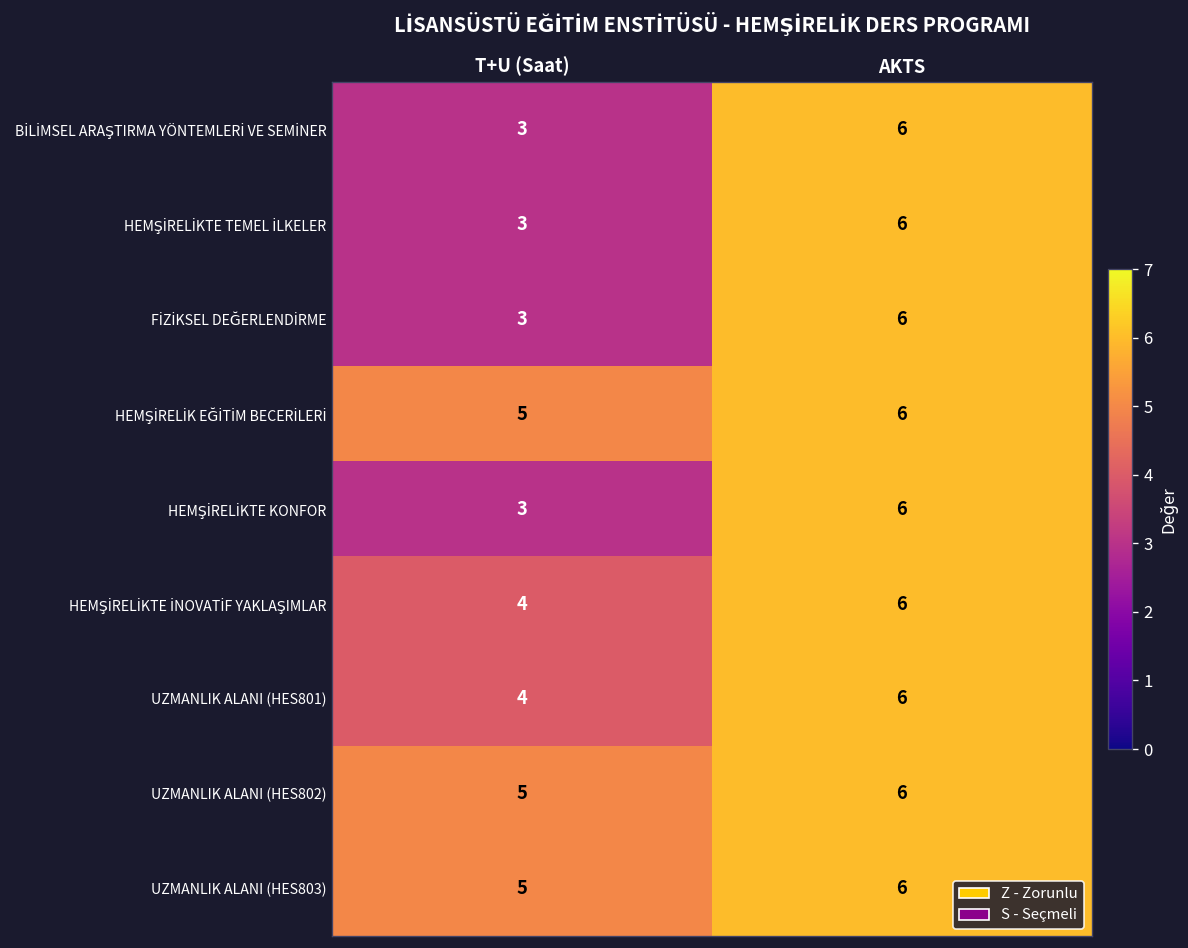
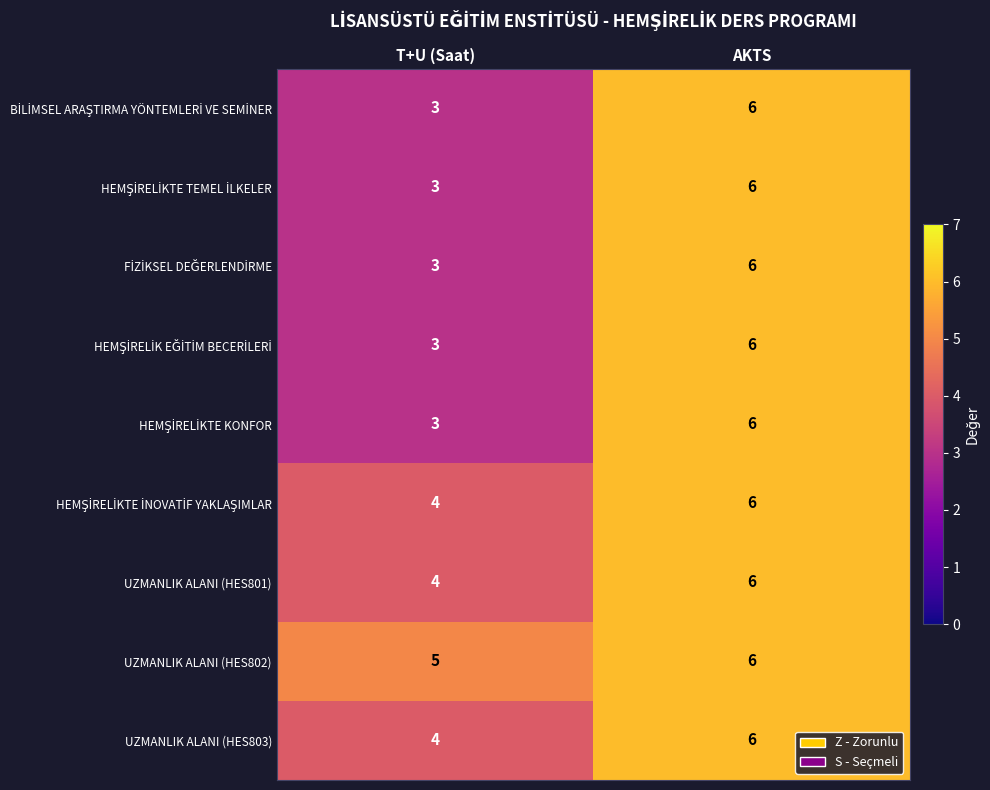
  {
    "BİLİMSEL ARAŞTIRMA YÖNTEMLERİ VE SEMİNER": {
      "T+U (Saat)": 3,
      "AKTS": 6
    },
    "HEMŞİRELİKTE TEMEL İLKELER": {
      "T+U (Saat)": 3,
      "AKTS": 6
    },
    "FİZİKSEL DEĞERLENDİRME": {
      "T+U (Saat)": 3,
      "AKTS": 6
    },
    "HEMŞİRELİK EĞİTİM BECERİLERİ": {
-     "T+U (Saat)": 5,
+     "T+U (Saat)": 3,
      "AKTS": 6
    },
    "HEMŞİRELİKTE KONFOR": {
      "T+U (Saat)": 3,
      "AKTS": 6
    },
    "HEMŞİRELİKTE İNOVATİF YAKLAŞIMLAR": {
      "T+U (Saat)": 4,
      "AKTS": 6
    },
    "UZMANLIK ALANI (HES801)": {
      "T+U (Saat)": 4,
      "AKTS": 6
    },
    "UZMANLIK ALANI (HES802)": {
      "T+U (Saat)": 5,
      "AKTS": 6
    },
    "UZMANLIK ALANI (HES803)": {
-     "T+U (Saat)": 5,
+     "T+U (Saat)": 4,
      "AKTS": 6
    }
  }
